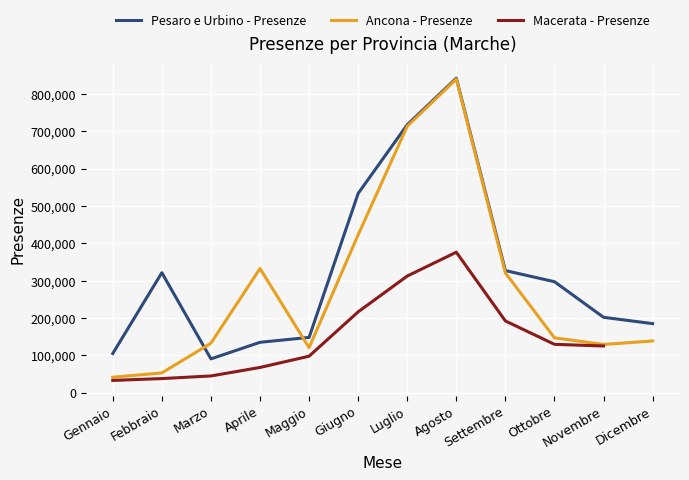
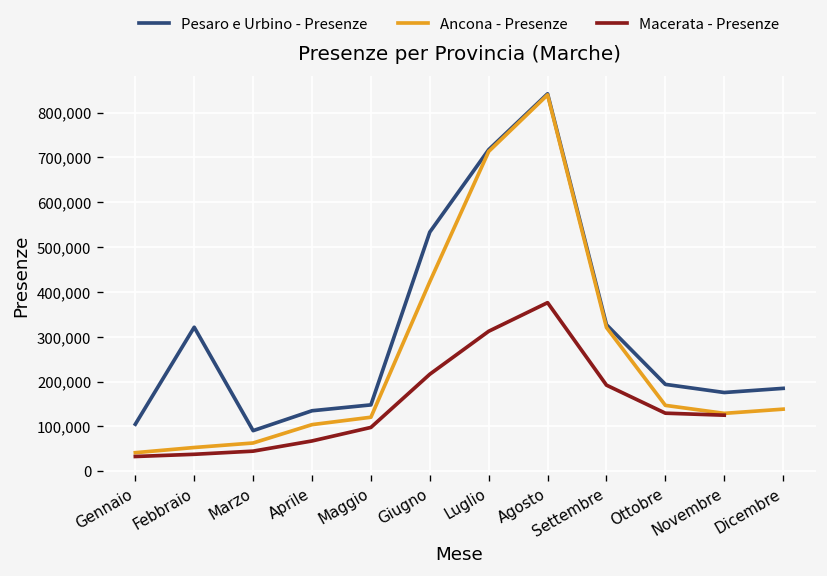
  {
    "Pesaro e Urbino - Presenze": {
      "Gennaio": "100,000",
      "Febbraio": "320,000",
      "Marzo": "90,000",
      "Aprile": "130,000",
      "Maggio": "150,000",
      "Giugno": "530,000",
-     "Ottobre": "300,000",
-     "Novembre": "200,000",
+     "Ottobre": "190,000",
+     "Novembre": "180,000",
      "Dicembre": "180,000"
    },
    "Ancona - Presenze": {
      "Gennaio": "40,000",
      "Febbraio": "50,000",
-     "Marzo": "130,000",
-     "Aprile": "330,000",
+     "Marzo": "60,000",
+     "Aprile": "100,000",
      "Maggio": "120,000",
      "Giugno": "420,000",
      "Ottobre": "150,000",
      "Dicembre": "140,000"
    },
    "Macerata - Presenze": {
      "Gennaio": "30,000",
      "Febbraio": "40,000",
      "Marzo": "40,000",
      "Aprile": "70,000",
      "Maggio": "100,000",
      "Giugno": "220,000",
      "Luglio": "310,000",
      "Agosto": "380,000",
      "Settembre": "190,000",
      "Ottobre": "130,000"
    }
  }
